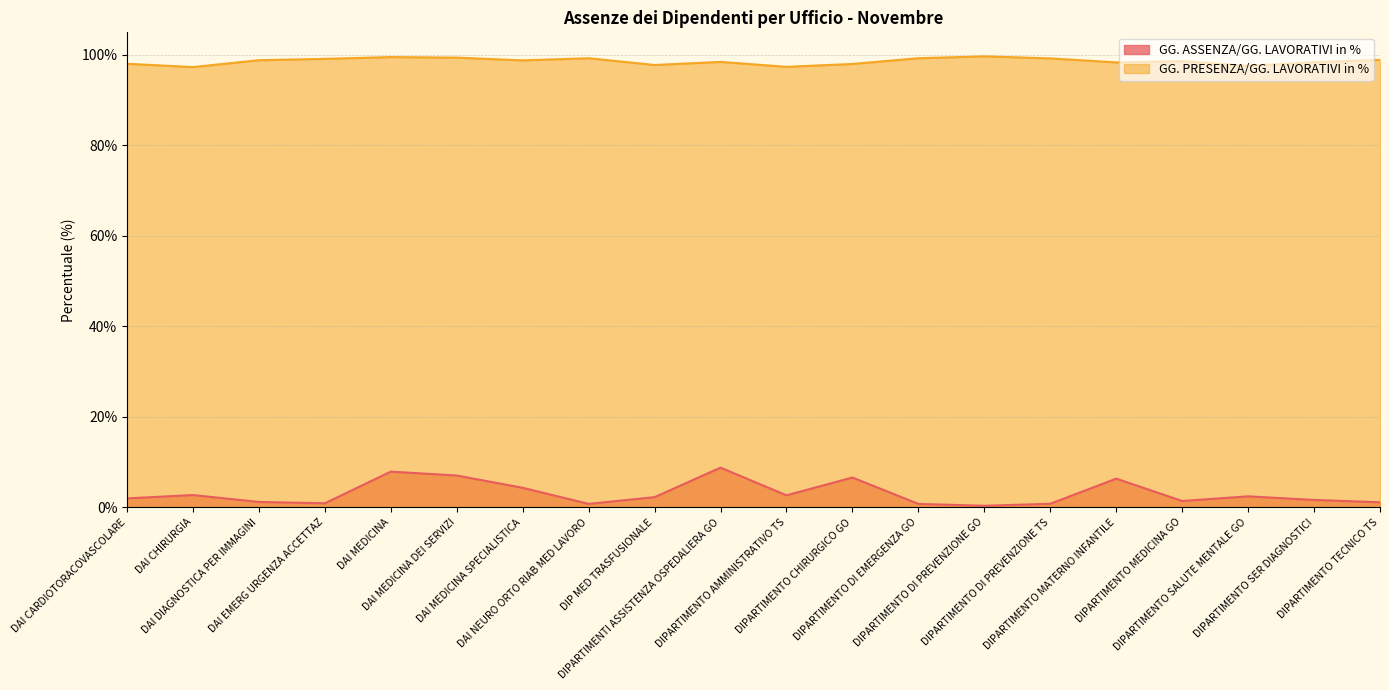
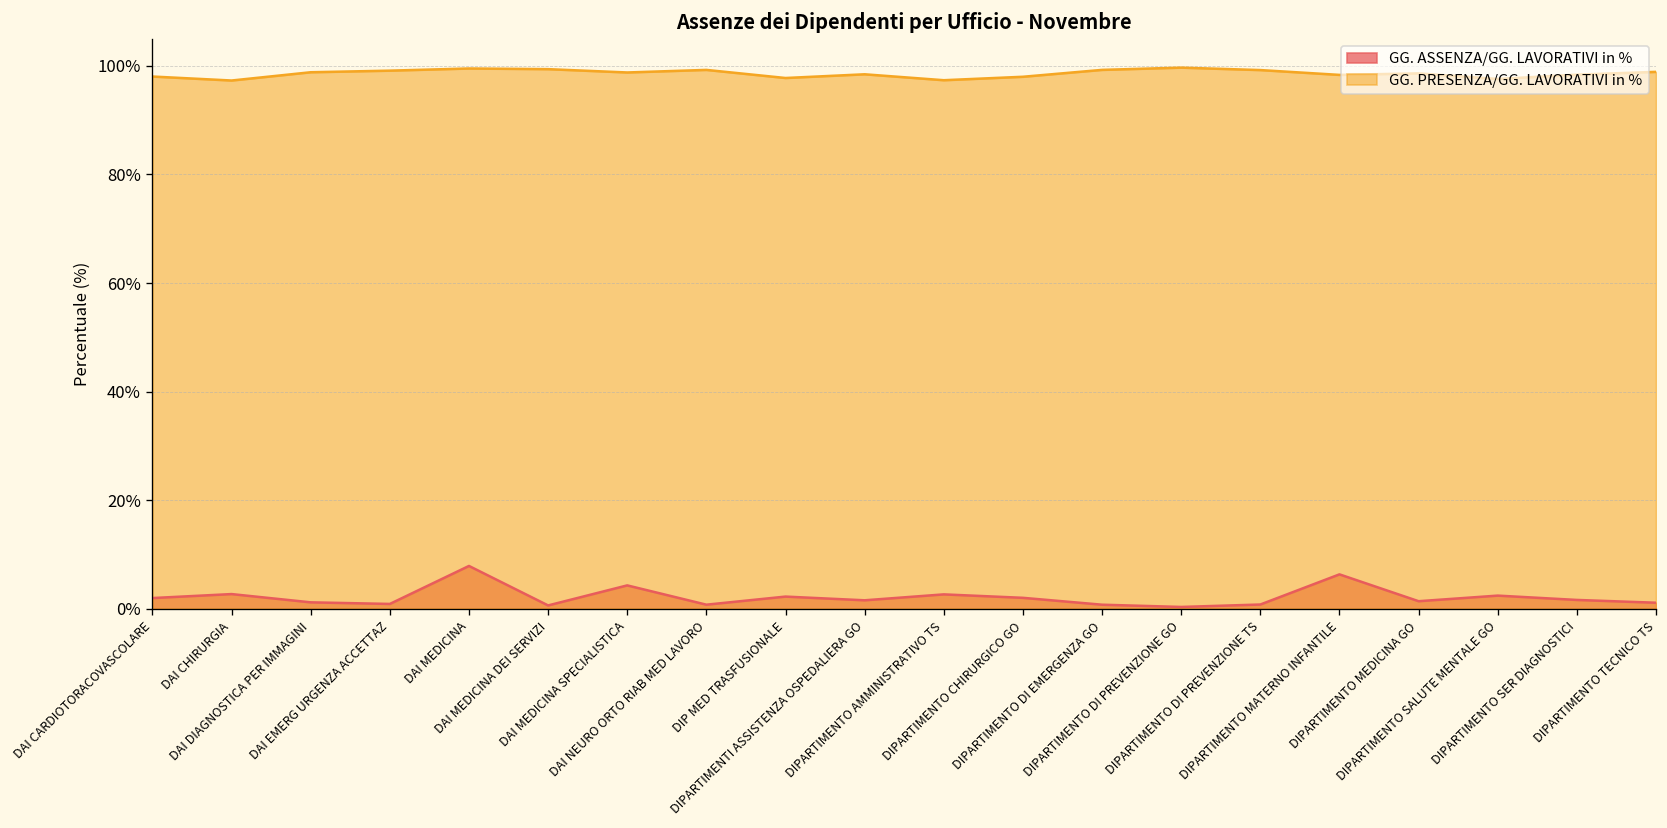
  {
    "GG. ASSENZA/GG. LAVORATIVI in %": {
      "DAI CARDIOTORACOVASCOLARE": "2%",
      "DAI CHIRURGIA": "3%",
      "DAI DIAGNOSTICA PER IMMAGINI": "1%",
      "DAI EMERG URGENZA ACCETTAZ": "1%",
      "DAI MEDICINA": "8%",
-     "DAI MEDICINA DEI SERVIZI": "7%",
+     "DAI MEDICINA DEI SERVIZI": "1%",
      "DAI MEDICINA SPECIALISTICA": "4%",
      "DAI NEURO ORTO RIAB MED LAVORO": "1%",
      "DIP MED TRASFUSIONALE": "2%",
-     "DIPARTIMENTI ASSISTENZA OSPEDALIERA GO": "9%",
+     "DIPARTIMENTI ASSISTENZA OSPEDALIERA GO": "2%",
      "DIPARTIMENTO AMMINISTRATIVO TS": "3%",
-     "DIPARTIMENTO CHIRURGICO GO": "7%",
+     "DIPARTIMENTO CHIRURGICO GO": "2%",
      "DIPARTIMENTO DI EMERGENZA GO": "1%",
      "DIPARTIMENTO DI PREVENZIONE GO": "0%",
      "DIPARTIMENTO DI PREVENZIONE TS": "1%",
      "DIPARTIMENTO MATERNO INFANTILE": "6%",
      "DIPARTIMENTO MEDICINA GO": "1%",
      "DIPARTIMENTO SALUTE MENTALE GO": "2%",
      "DIPARTIMENTO SER DIAGNOSTICI": "2%",
      "DIPARTIMENTO TECNICO TS": "1%"
    },
    "GG. PRESENZA/GG. LAVORATIVI in %": {
      "DAI CARDIOTORACOVASCOLARE": "98%",
      "DAI CHIRURGIA": "97%",
      "DAI DIAGNOSTICA PER IMMAGINI": "99%",
      "DAI EMERG URGENZA ACCETTAZ": "99%",
      "DAI MEDICINA": "100%",
      "DAI MEDICINA DEI SERVIZI": "99%",
      "DAI MEDICINA SPECIALISTICA": "99%",
      "DAI NEURO ORTO RIAB MED LAVORO": "99%",
      "DIP MED TRASFUSIONALE": "98%",
      "DIPARTIMENTI ASSISTENZA OSPEDALIERA GO": "98%",
      "DIPARTIMENTO AMMINISTRATIVO TS": "97%",
      "DIPARTIMENTO CHIRURGICO GO": "98%",
      "DIPARTIMENTO DI EMERGENZA GO": "99%",
      "DIPARTIMENTO DI PREVENZIONE GO": "100%",
      "DIPARTIMENTO DI PREVENZIONE TS": "99%",
      "DIPARTIMENTO MATERNO INFANTILE": "98%",
      "DIPARTIMENTO TECNICO TS": "99%"
    }
  }
